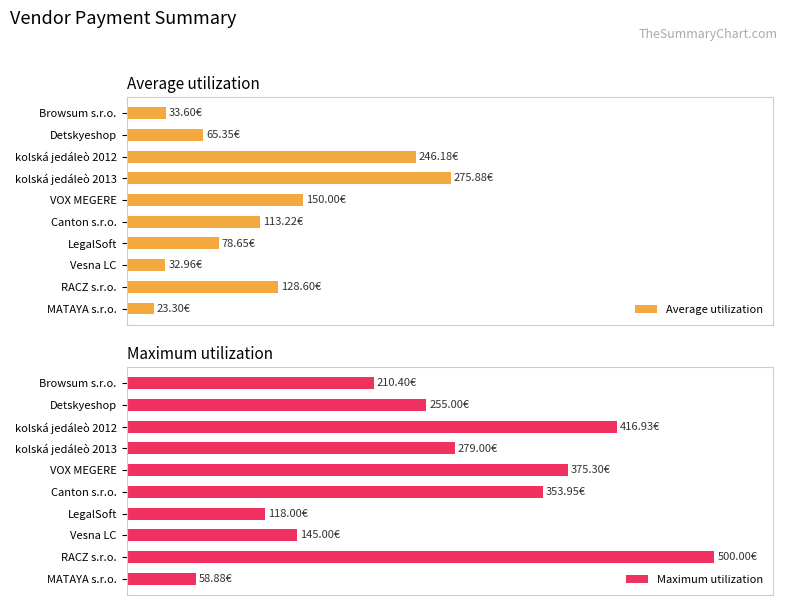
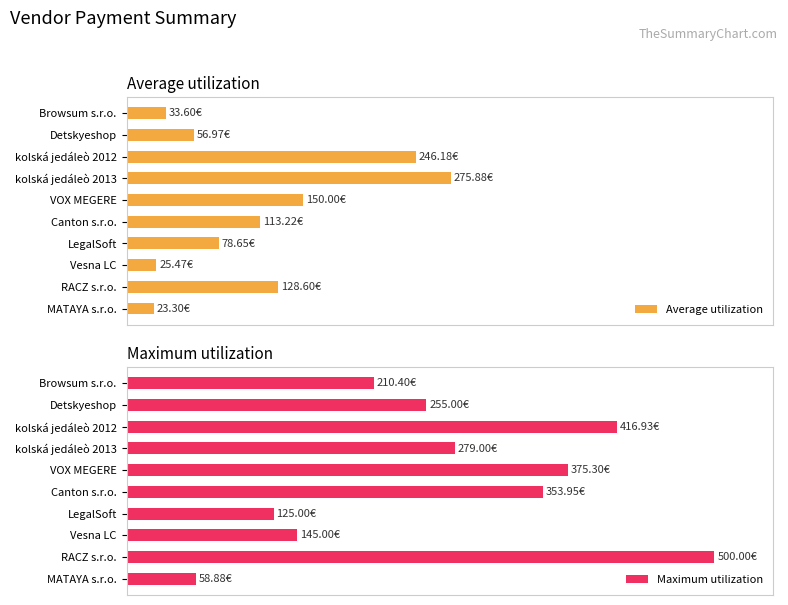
  {
    "Average utilization": {
-     "Detskyeshop": "65.35€",
-     "Vesna LC": "32.96€"
+     "Detskyeshop": "56.97€",
+     "Vesna LC": "25.47€"
    },
    "Maximum utilization": {
-     "LegalSoft": "118.00€"
+     "LegalSoft": "125.00€"
    }
  }
